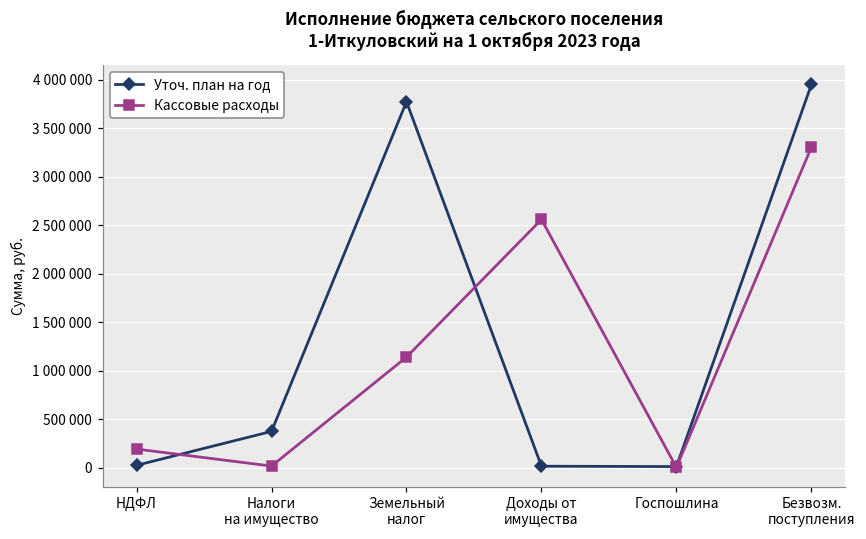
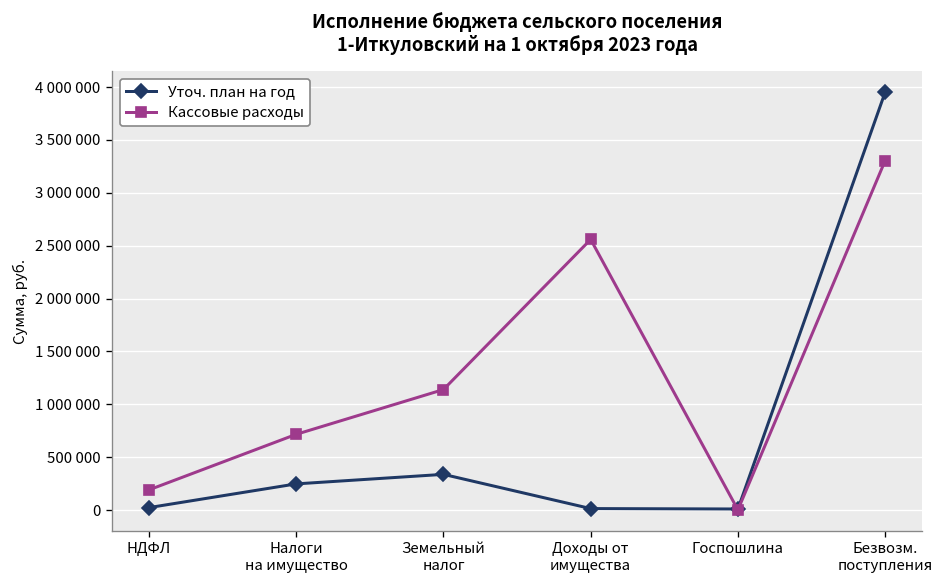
  {
    "Уточ. план на год": {
      "НДФЛ": 0,
-     "Налоги на имущество": 400000,
-     "Земельный налог": 3800000,
+     "Налоги на имущество": 200000,
+     "Земельный налог": 300000,
      "Доходы от имущества": 0,
      "Безвозм. поступления": 4000000
    },
    "Кассовые расходы": {
      "НДФЛ": 200000,
-     "Налоги на имущество": 0,
+     "Налоги на имущество": 700000,
      "Земельный налог": 1100000,
      "Доходы от имущества": 2600000,
      "Безвозм. поступления": 3300000
    }
  }
